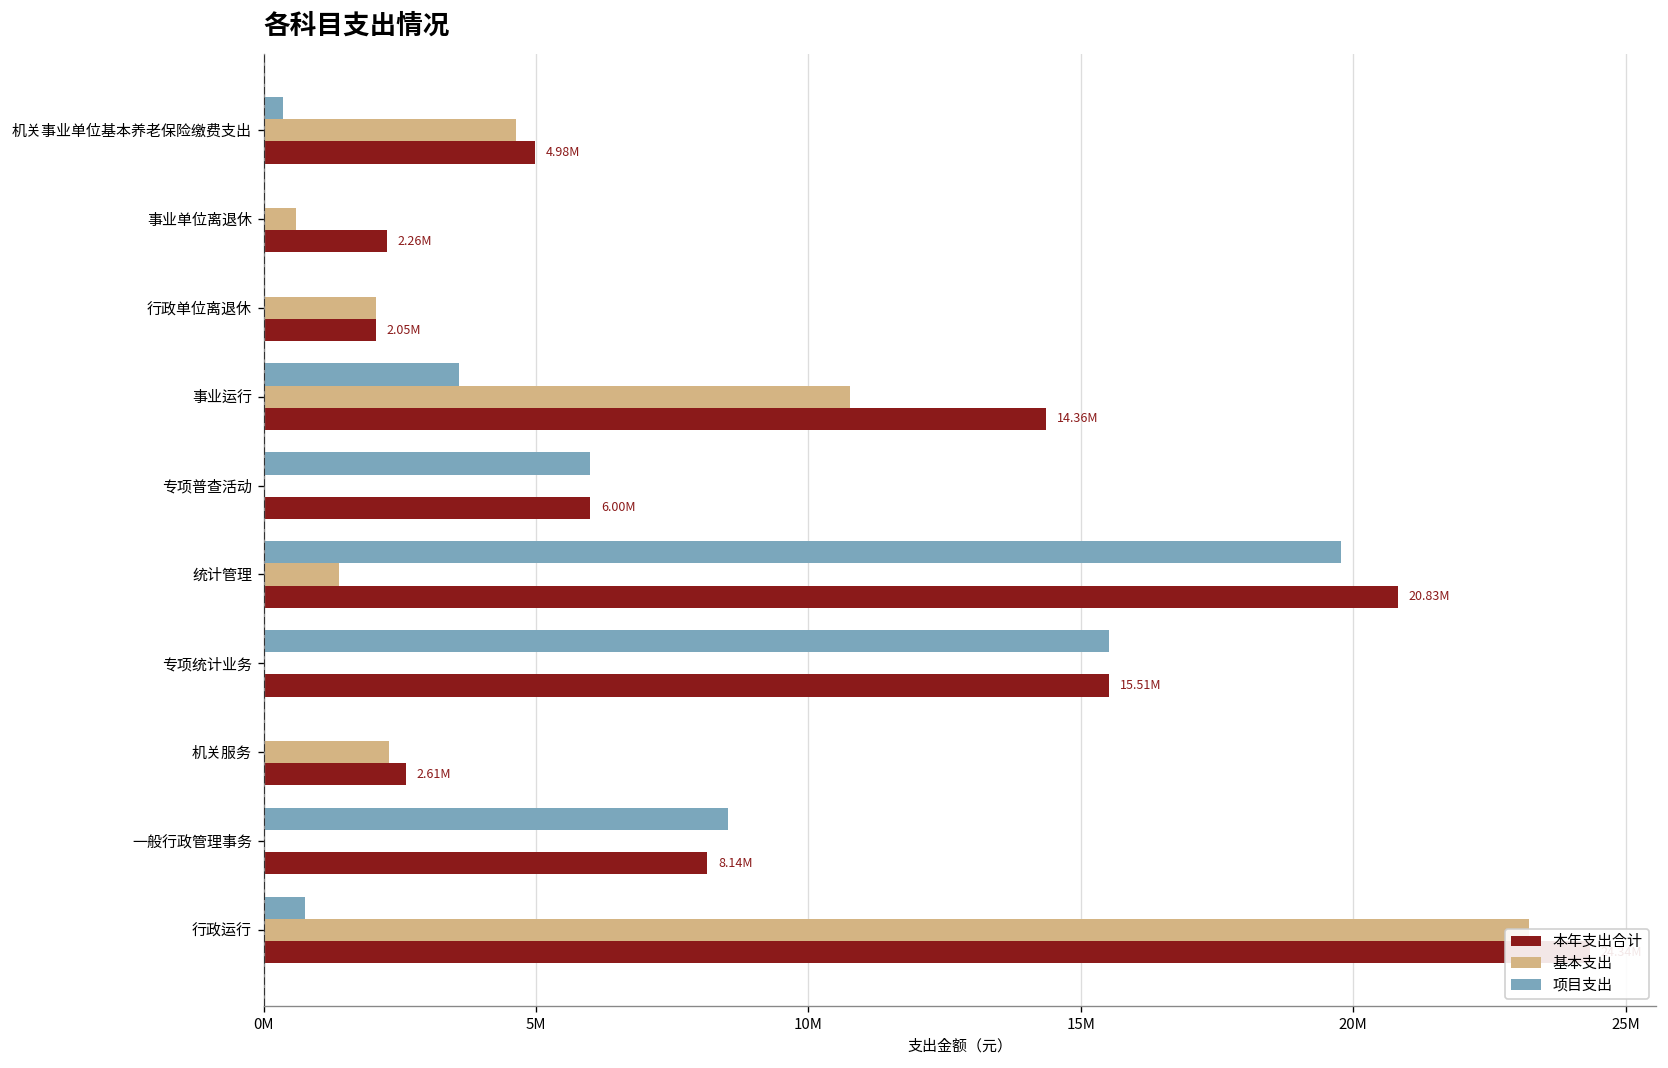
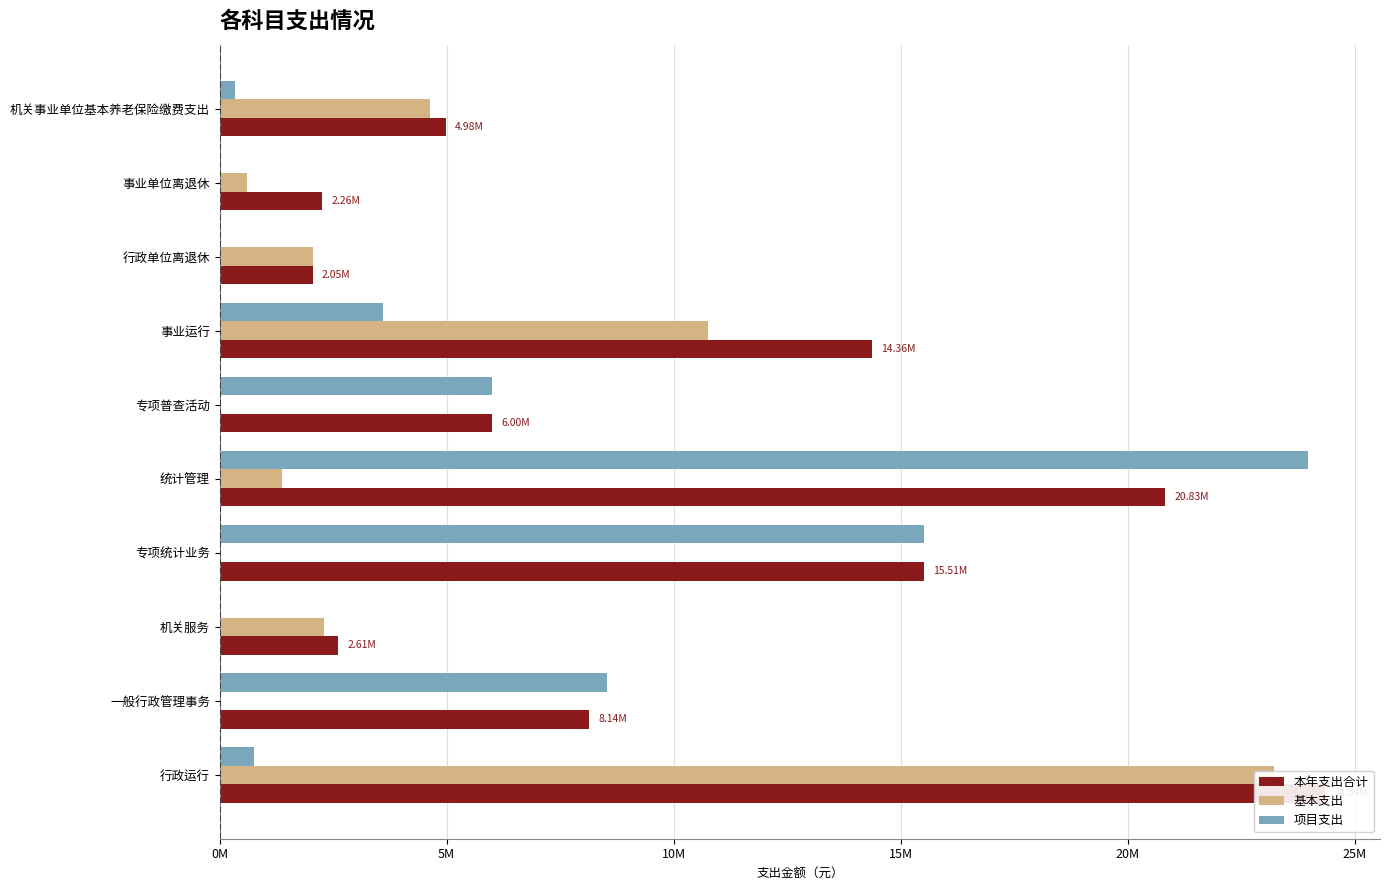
  {
    "本年支出合计": {
      "机关事业单位基本养老保险缴费支出": "4.98M",
      "事业单位离退休": "2.26M",
      "行政单位离退休": "2.05M",
      "事业运行": "14.36M",
      "专项普查活动": "6.00M",
      "统计管理": "20.83M",
      "专项统计业务": "15.51M",
      "机关服务": "2.61M",
      "一般行政管理事务": "8.14M"
    },
    "基本支出": {
      "机关事业单位基本养老保险缴费支出": "4600000",
      "事业单位离退休": "600000",
      "事业运行": "10800000",
      "专项普查活动": "0",
      "统计管理": "1400000",
      "专项统计业务": "0",
      "机关服务": "2300000",
      "一般行政管理事务": "0"
    },
    "项目支出": {
      "机关事业单位基本养老保险缴费支出": "300000",
      "事业单位离退休": "0",
      "行政单位离退休": "0",
      "事业运行": "3600000",
      "专项普查活动": "6000000",
-     "统计管理": "19800000",
+     "统计管理": "24000000",
      "专项统计业务": "15500000",
      "机关服务": "0",
      "一般行政管理事务": "8500000",
      "行政运行": "800000"
    }
  }
